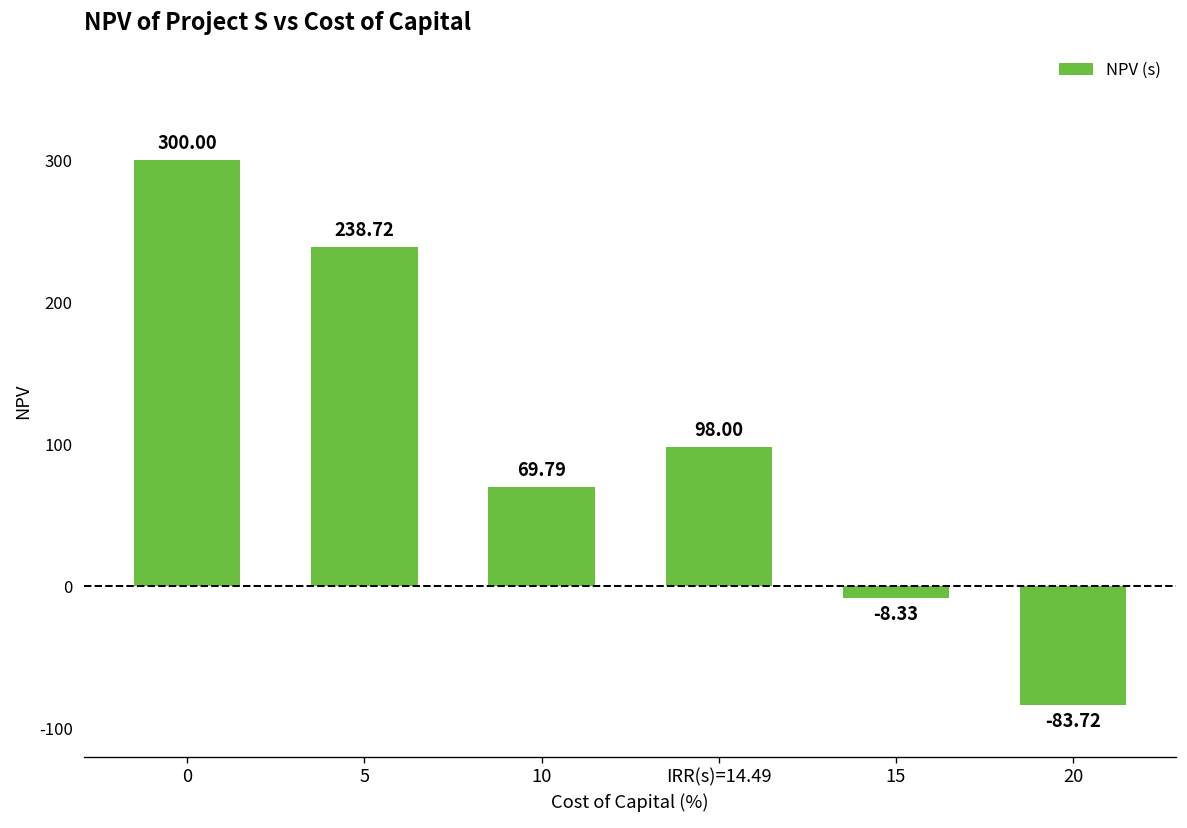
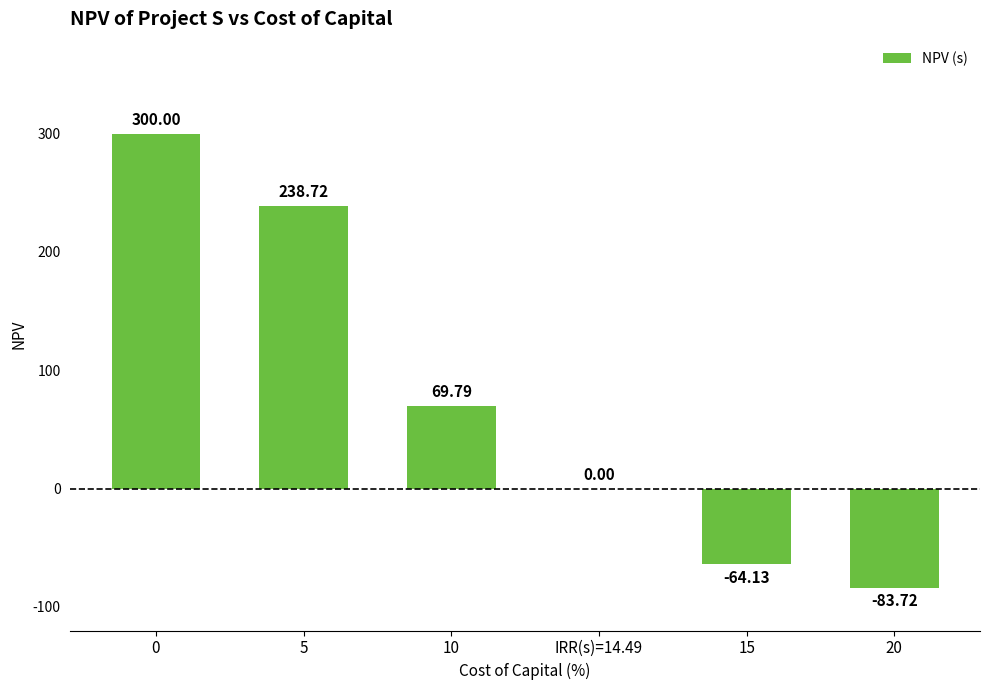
  {
    "0": 300.00,
    "5": 238.72,
    "10": 69.79,
-   "IRR(s)=14.49": 98.00,
-   "15": -8.33,
+   "IRR(s)=14.49": 0.00,
+   "15": -64.13,
    "20": -83.72
  }
